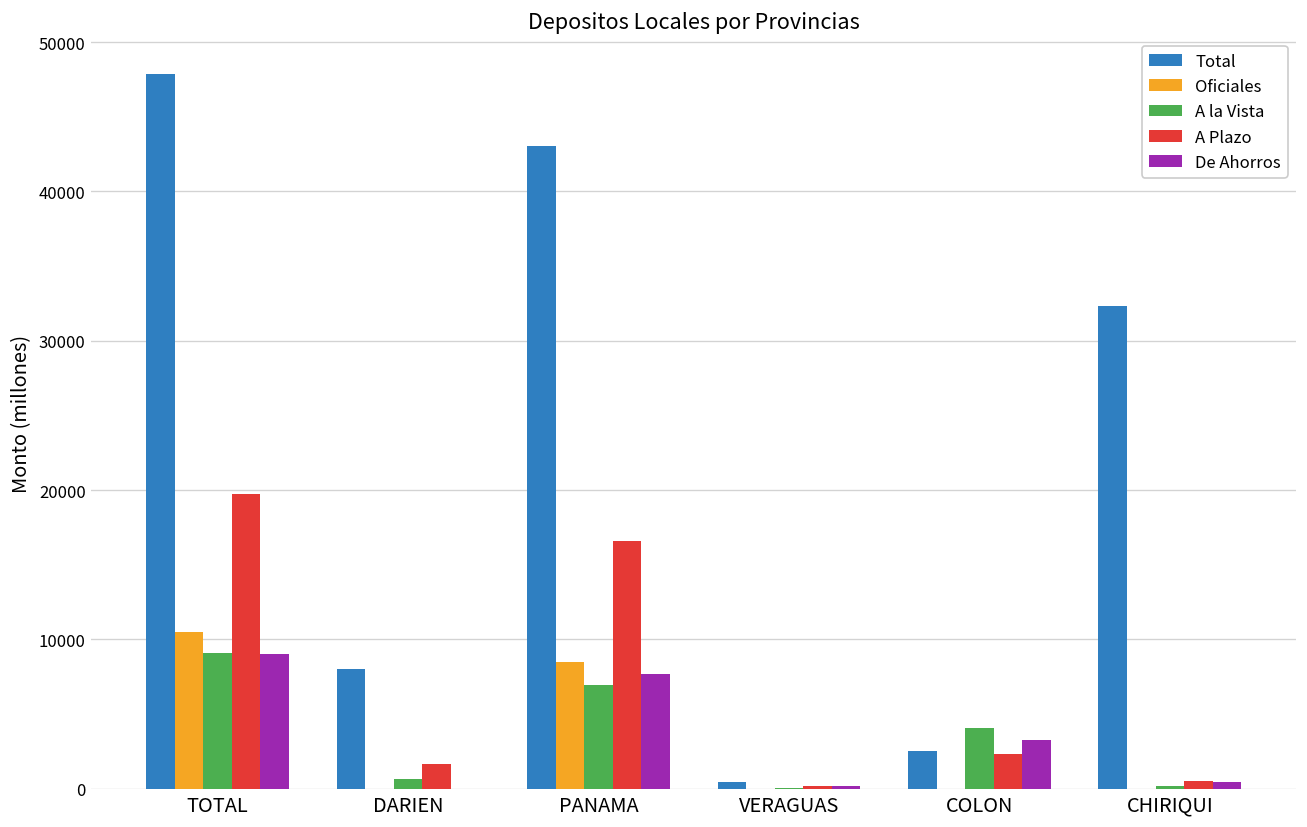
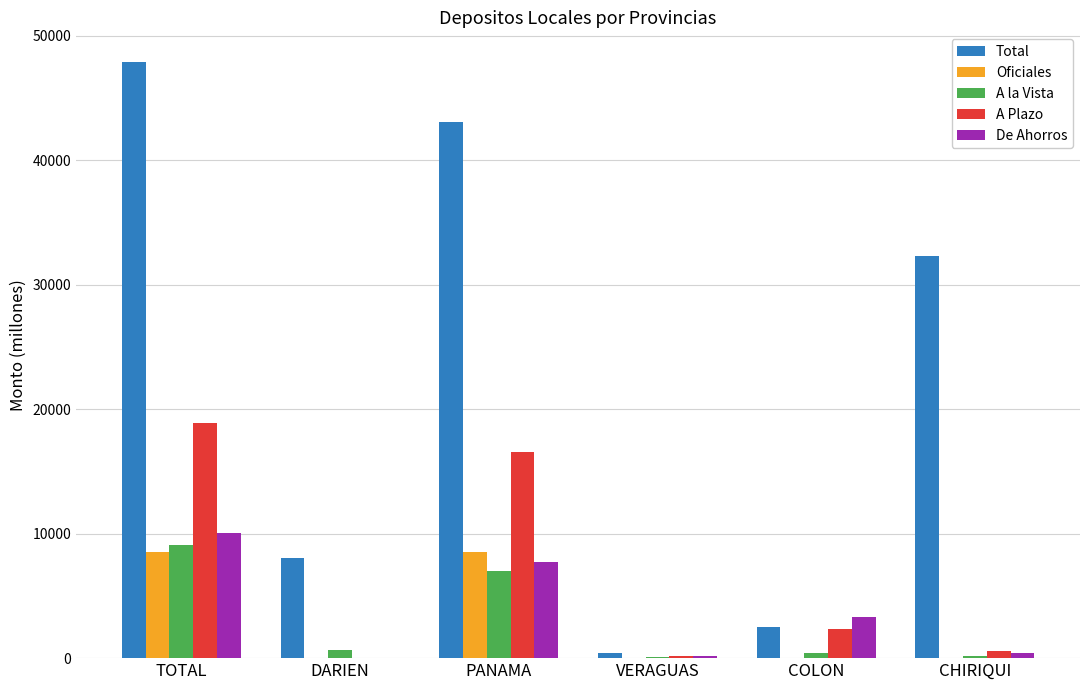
  {
    "Total": {
      "TOTAL": 47900,
      "DARIEN": 8000,
      "PANAMA": 43100,
      "VERAGUAS": 400,
      "COLON": 2500,
      "CHIRIQUI": 32300
    },
    "Oficiales": {
-     "TOTAL": 10500,
+     "TOTAL": 8500,
      "DARIEN": 0,
      "PANAMA": 8500,
      "VERAGUAS": 0,
      "COLON": 0,
      "CHIRIQUI": 0
    },
    "A la Vista": {
      "TOTAL": 9100,
      "DARIEN": 700,
      "PANAMA": 7000,
-     "COLON": 4100
+     "COLON": 400
    },
    "A Plazo": {
-     "TOTAL": 19700,
-     "DARIEN": 1600,
+     "TOTAL": 18900,
+     "DARIEN": 0,
      "PANAMA": 16600,
      "COLON": 2300,
      "CHIRIQUI": 500
    },
    "De Ahorros": {
-     "TOTAL": 9000,
+     "TOTAL": 10100,
      "PANAMA": 7700,
      "COLON": 3300,
      "CHIRIQUI": 400
    }
  }
